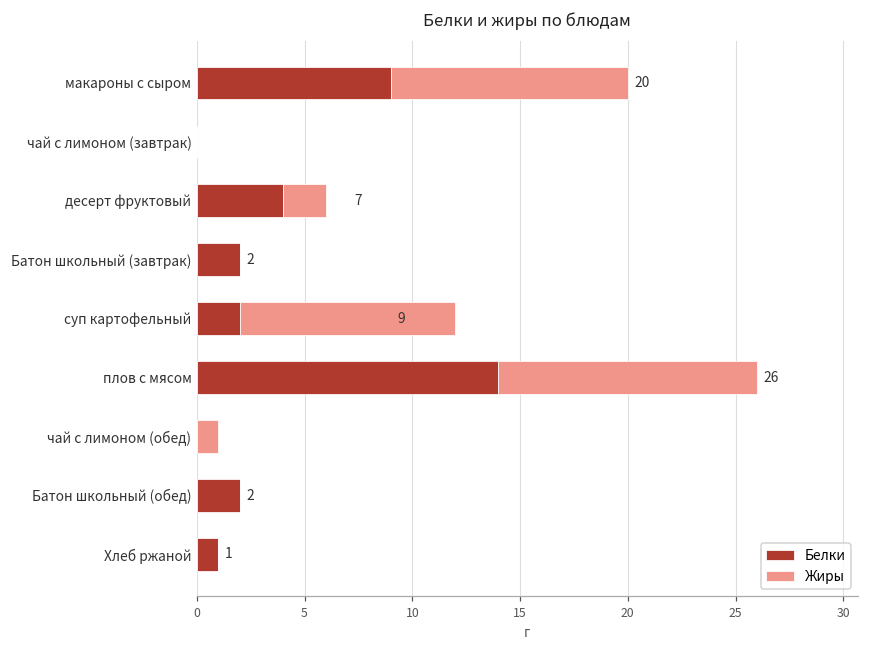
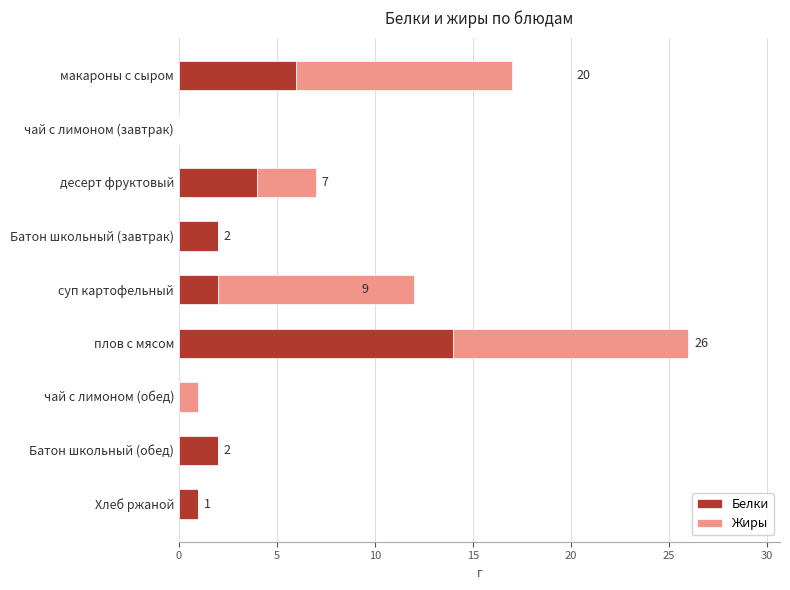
  {
    "Белки": {
-     "макароны с сыром": 9,
+     "макароны с сыром": 6,
      "чай с лимоном (завтрак)": 0,
      "десерт фруктовый": 4,
      "суп картофельный": 2,
      "плов с мясом": 14,
      "чай с лимоном (обед)": 0
    },
    "Жиры": {
      "макароны с сыром": 11,
      "чай с лимоном (завтрак)": 0,
-     "десерт фруктовый": 2,
+     "десерт фруктовый": 3,
      "чай с лимоном (обед)": 1
    }
  }
